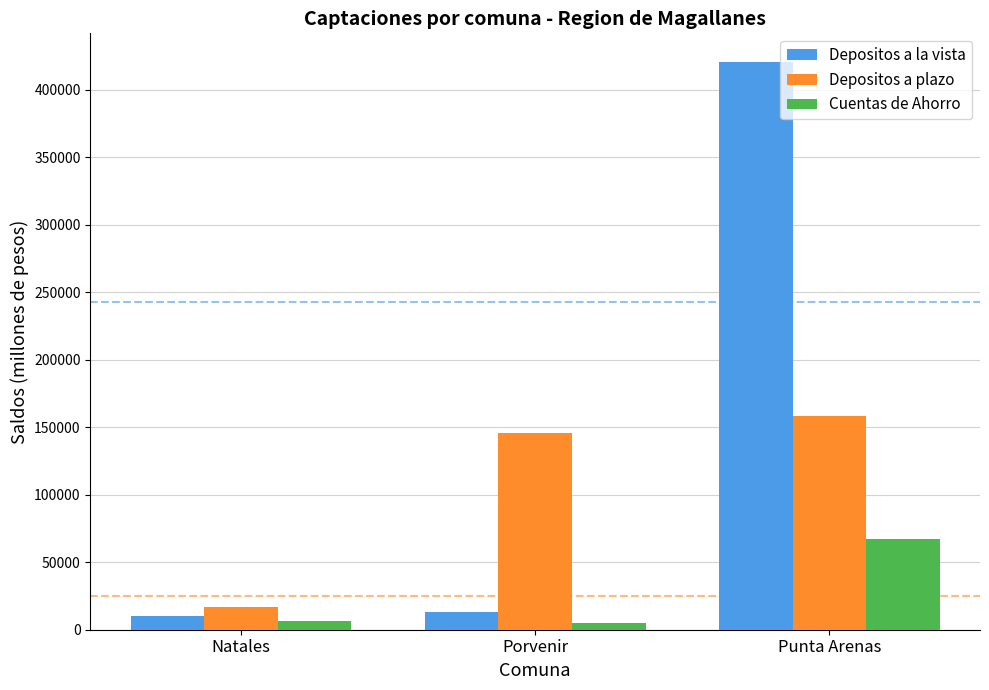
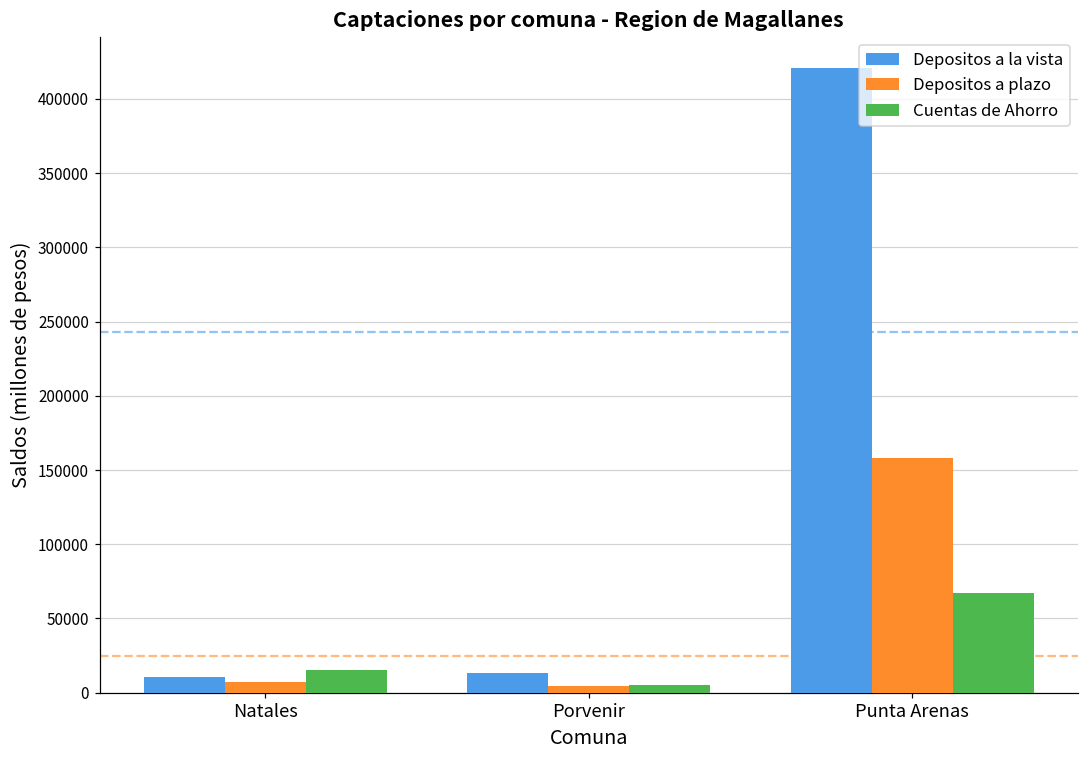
  {
    "Depositos a la vista": {
      "Natales": 10000,
      "Porvenir": 13000,
      "Punta Arenas": 421000
    },
    "Depositos a plazo": {
-     "Natales": 17000,
-     "Porvenir": 146000,
+     "Natales": 7000,
+     "Porvenir": 4000,
      "Punta Arenas": 158000
    },
    "Cuentas de Ahorro": {
-     "Natales": 6000,
+     "Natales": 15000,
      "Porvenir": 5000,
      "Punta Arenas": 67000
    }
  }
